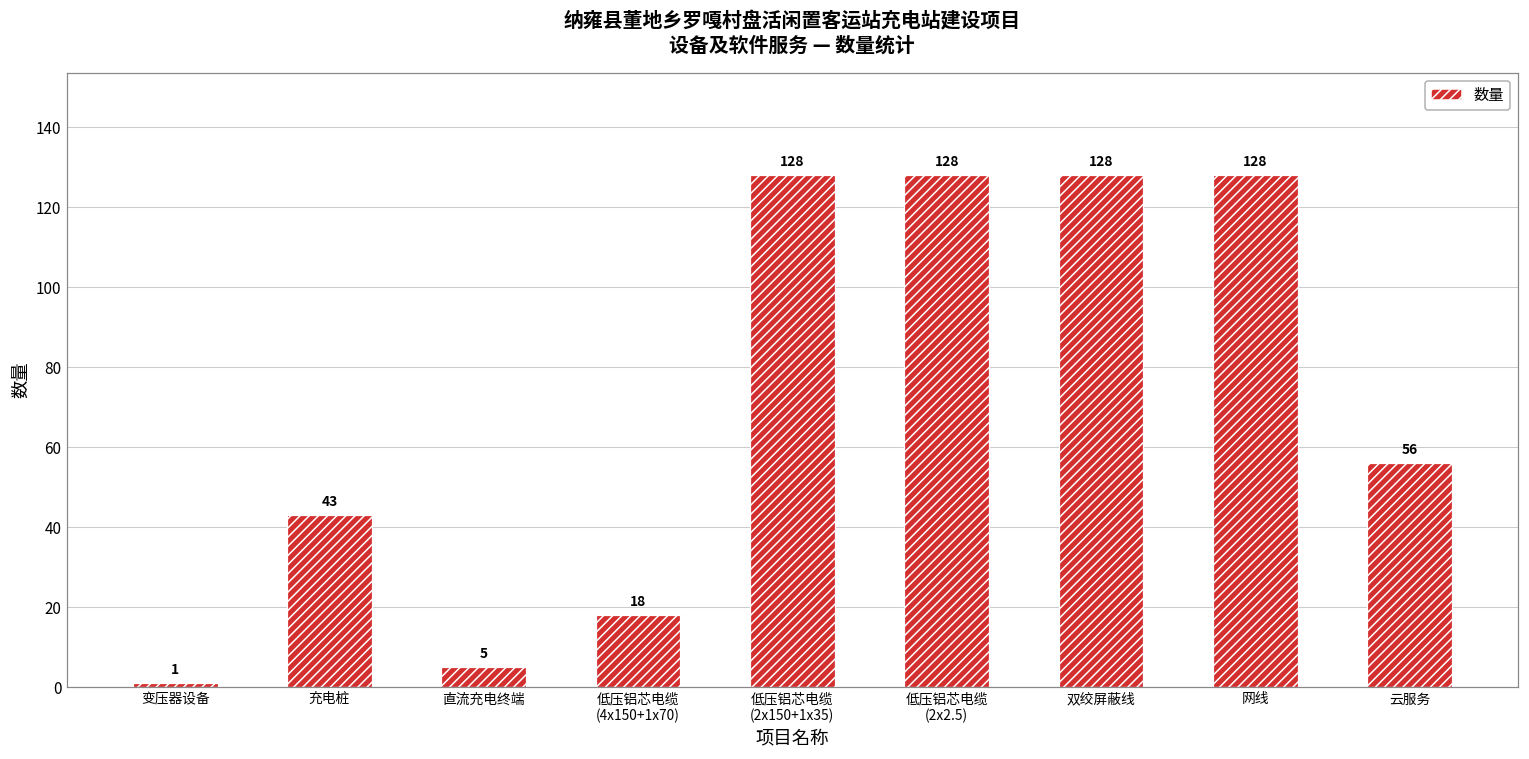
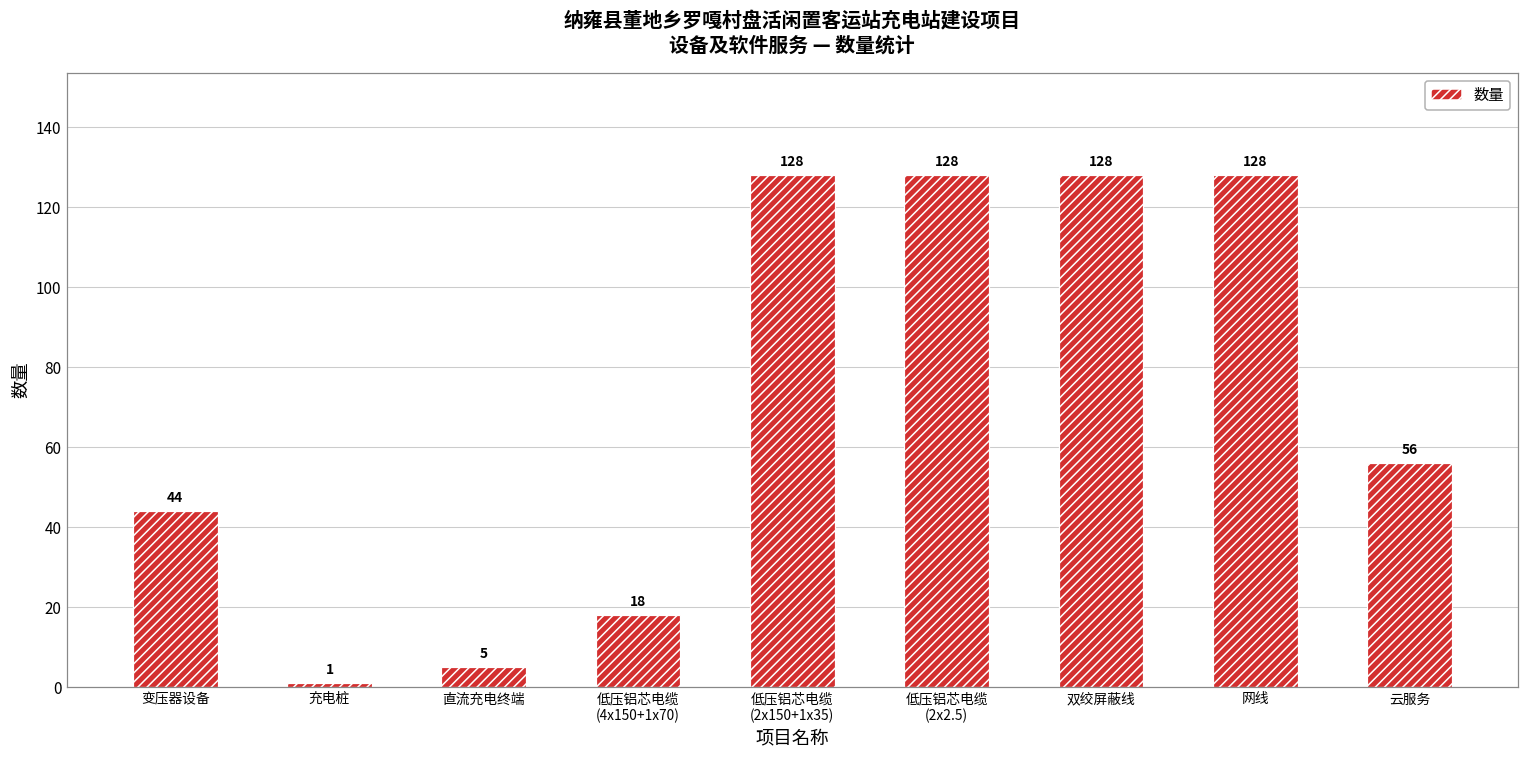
  {
-   "变压器设备": 1,
-   "充电桩": 43,
+   "变压器设备": 44,
+   "充电桩": 1,
    "直流充电终端": 5,
    "低压铝芯电缆 (4x150+1x70)": 18,
    "低压铝芯电缆 (2x150+1x35)": 128,
    "低压铝芯电缆 (2x2.5)": 128,
    "双绞屏蔽线": 128,
    "网线": 128,
    "云服务": 56
  }
